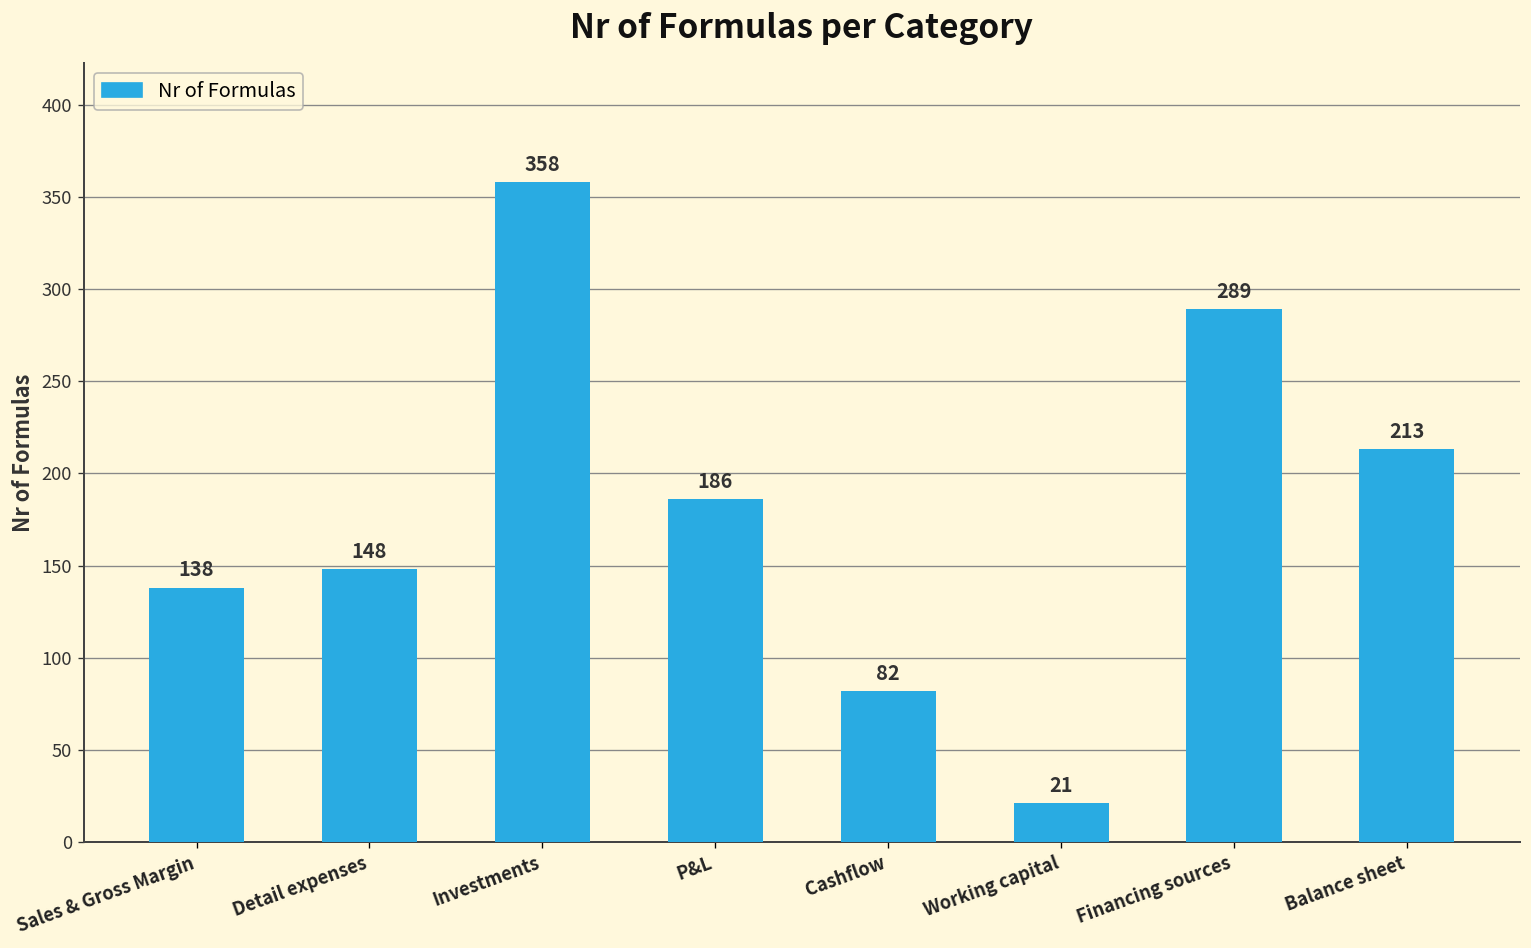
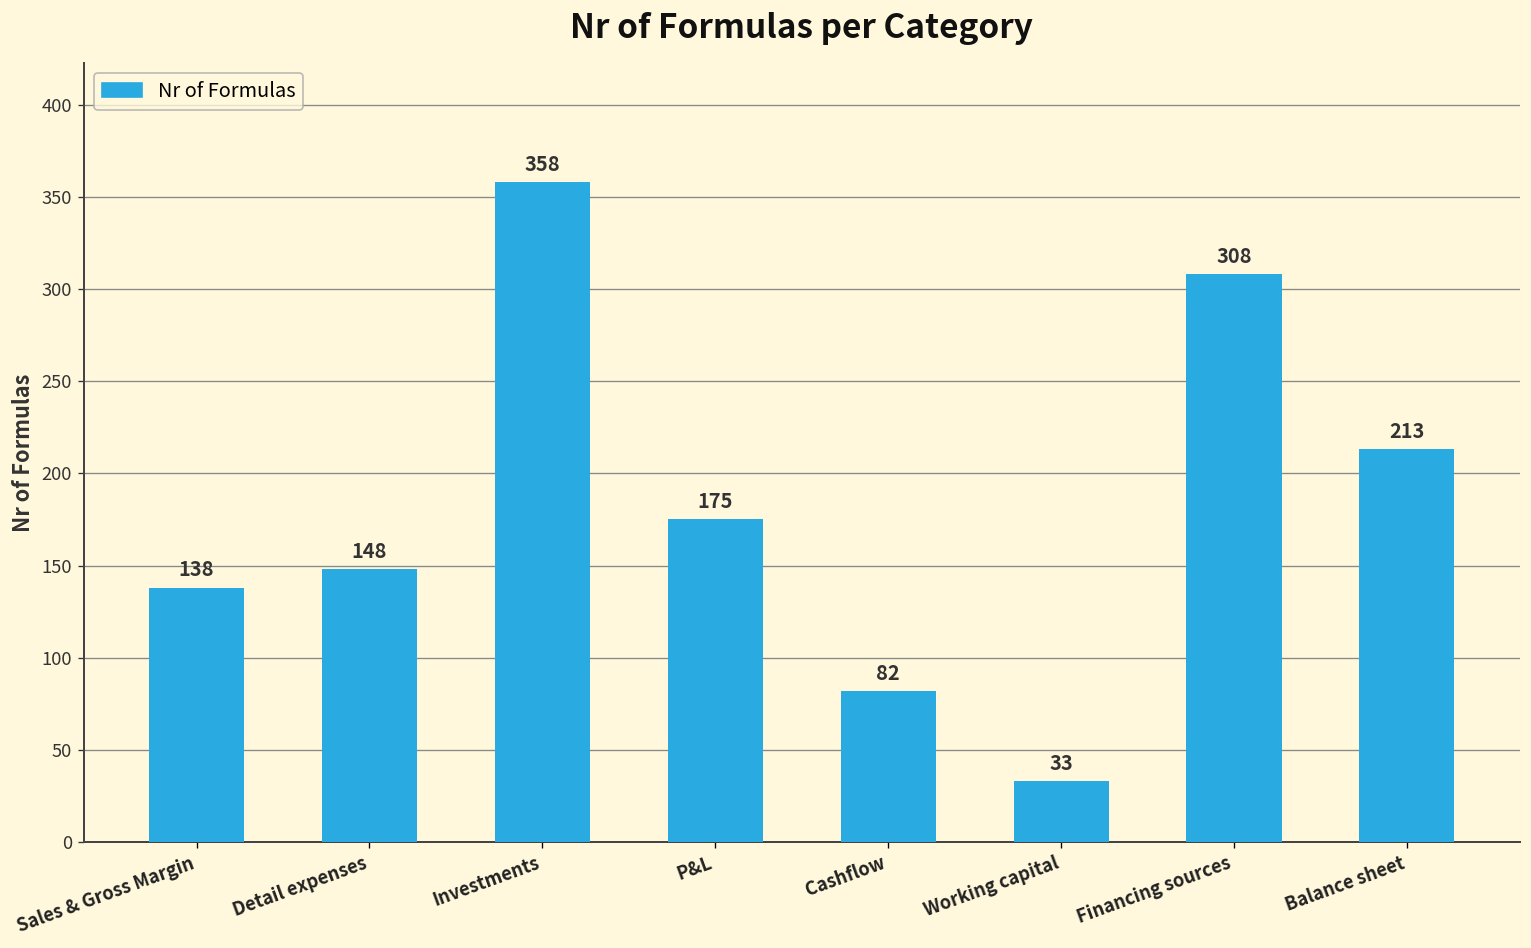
  {
    "Sales & Gross Margin": 138,
    "Detail expenses": 148,
    "Investments": 358,
-   "P&L": 186,
+   "P&L": 175,
    "Cashflow": 82,
-   "Working capital": 21,
-   "Financing sources": 289,
+   "Working capital": 33,
+   "Financing sources": 308,
    "Balance sheet": 213
  }
